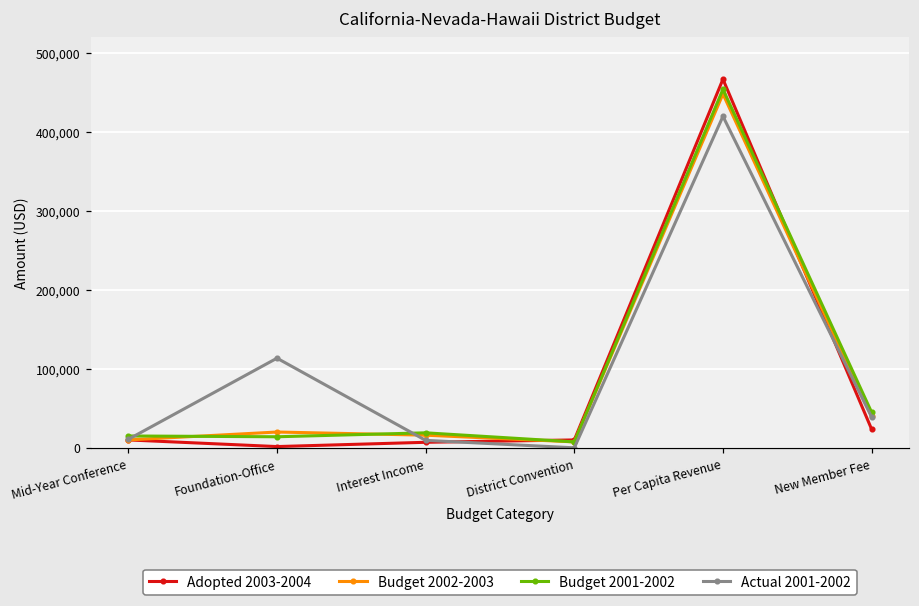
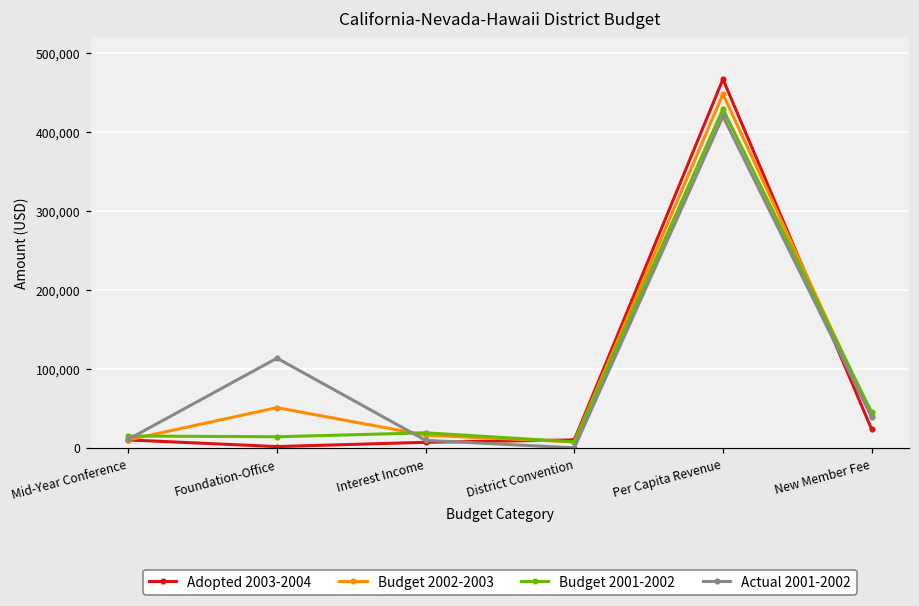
  {
    "Adopted 2003-2004": {
      "Foundation-Office": "0",
      "Per Capita Revenue": "470,000",
      "New Member Fee": "20,000"
    },
    "Budget 2002-2003": {
-     "Foundation-Office": "20,000",
+     "Foundation-Office": "50,000",
      "Per Capita Revenue": "450,000"
    },
    "Budget 2001-2002": {
      "Mid-Year Conference": "20,000",
      "Foundation-Office": "10,000",
-     "Per Capita Revenue": "450,000",
+     "Per Capita Revenue": "430,000",
      "New Member Fee": "50,000"
    },
    "Actual 2001-2002": {
      "Foundation-Office": "110,000",
      "District Convention": "0",
      "Per Capita Revenue": "420,000"
    }
  }
